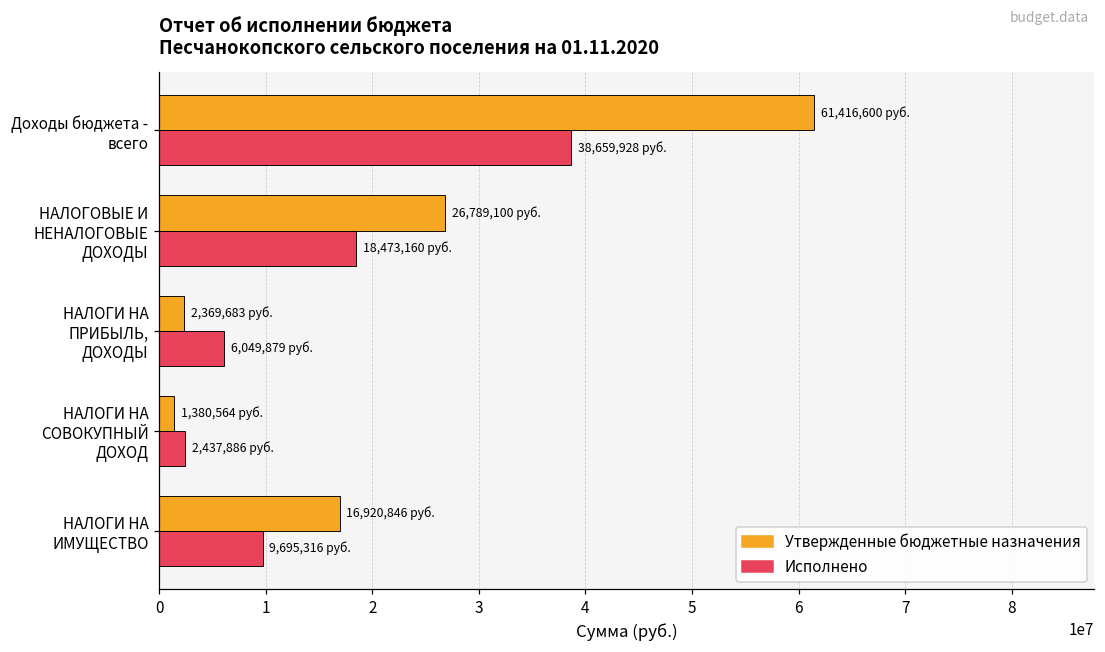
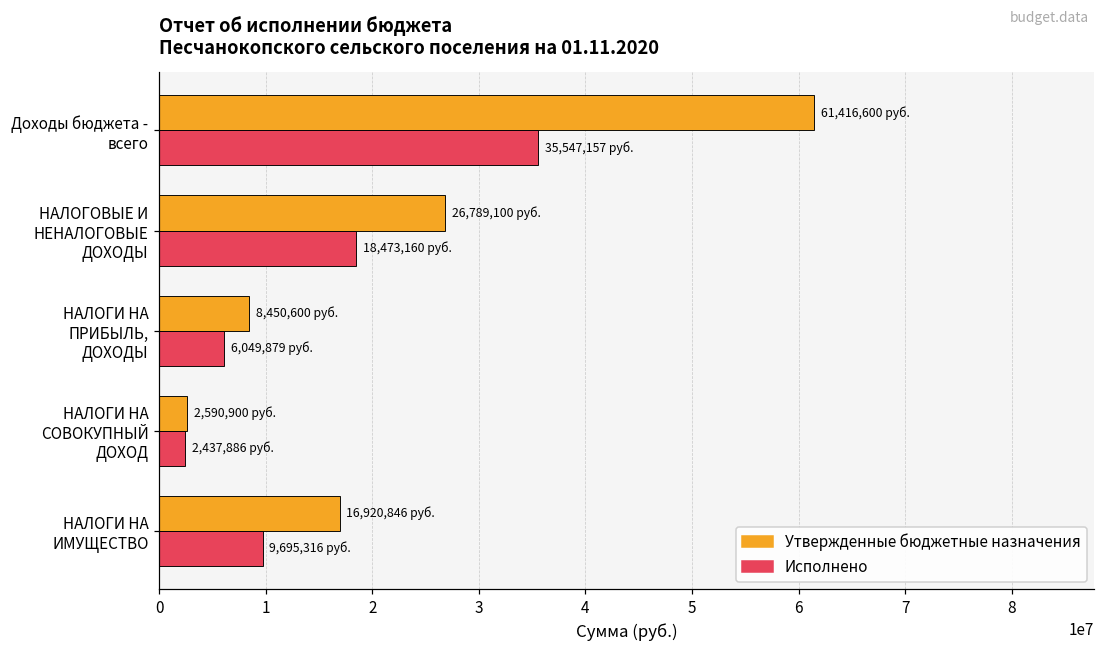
  {
    "Утвержденные бюджетные назначения": {
      "Доходы бюджета - всего": "61,416,600",
      "НАЛОГОВЫЕ И НЕНАЛОГОВЫЕ ДОХОДЫ": "26,789,100",
-     "НАЛОГИ НА ПРИБЫЛЬ, ДОХОДЫ": "2,369,683",
-     "НАЛОГИ НА СОВОКУПНЫЙ ДОХОД": "1,380,564",
+     "НАЛОГИ НА ПРИБЫЛЬ, ДОХОДЫ": "8,450,600",
+     "НАЛОГИ НА СОВОКУПНЫЙ ДОХОД": "2,590,900",
      "НАЛОГИ НА ИМУЩЕСТВО": "16,920,846"
    },
    "Исполнено": {
-     "Доходы бюджета - всего": "38,659,928",
+     "Доходы бюджета - всего": "35,547,157",
      "НАЛОГОВЫЕ И НЕНАЛОГОВЫЕ ДОХОДЫ": "18,473,160",
      "НАЛОГИ НА ПРИБЫЛЬ, ДОХОДЫ": "6,049,879",
      "НАЛОГИ НА СОВОКУПНЫЙ ДОХОД": "2,437,886",
      "НАЛОГИ НА ИМУЩЕСТВО": "9,695,316"
    }
  }
